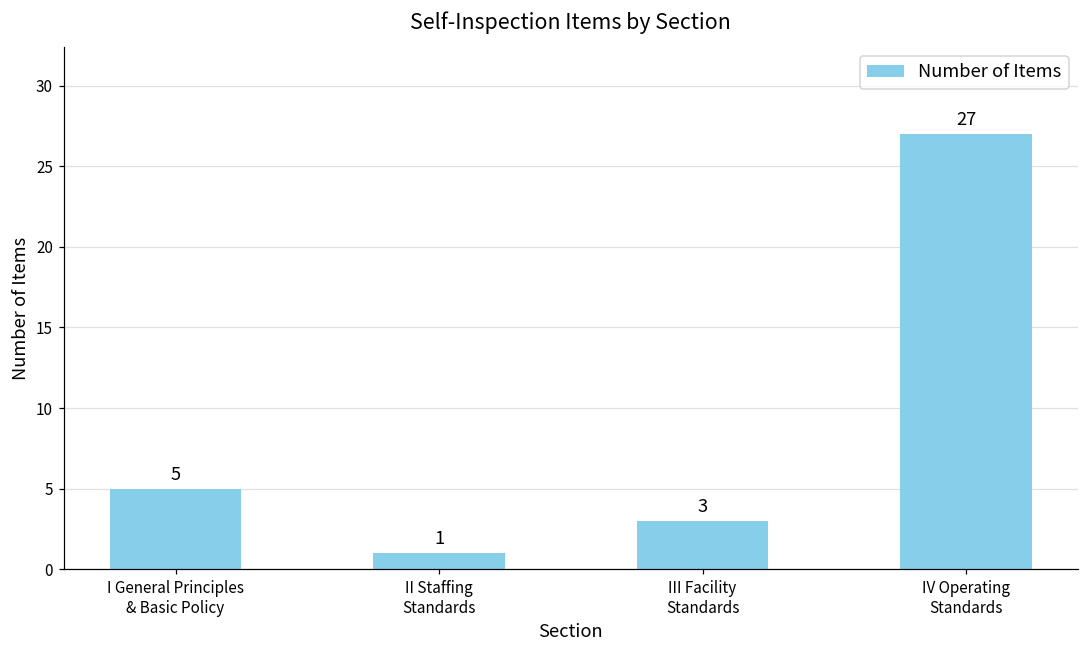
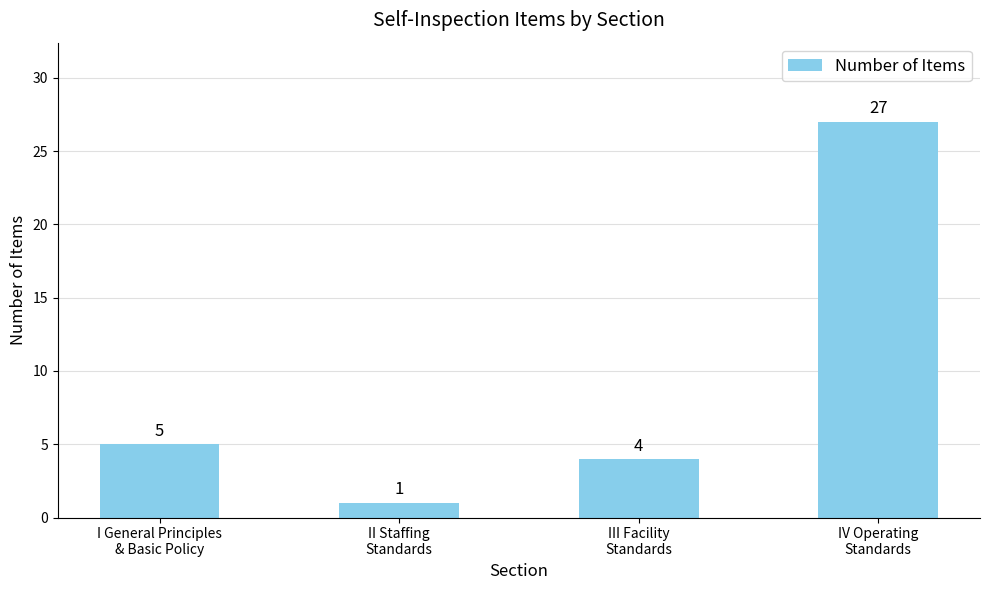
  {
    "I General Principles & Basic Policy": 5,
    "II Staffing Standards": 1,
-   "III Facility Standards": 3,
+   "III Facility Standards": 4,
    "IV Operating Standards": 27
  }
